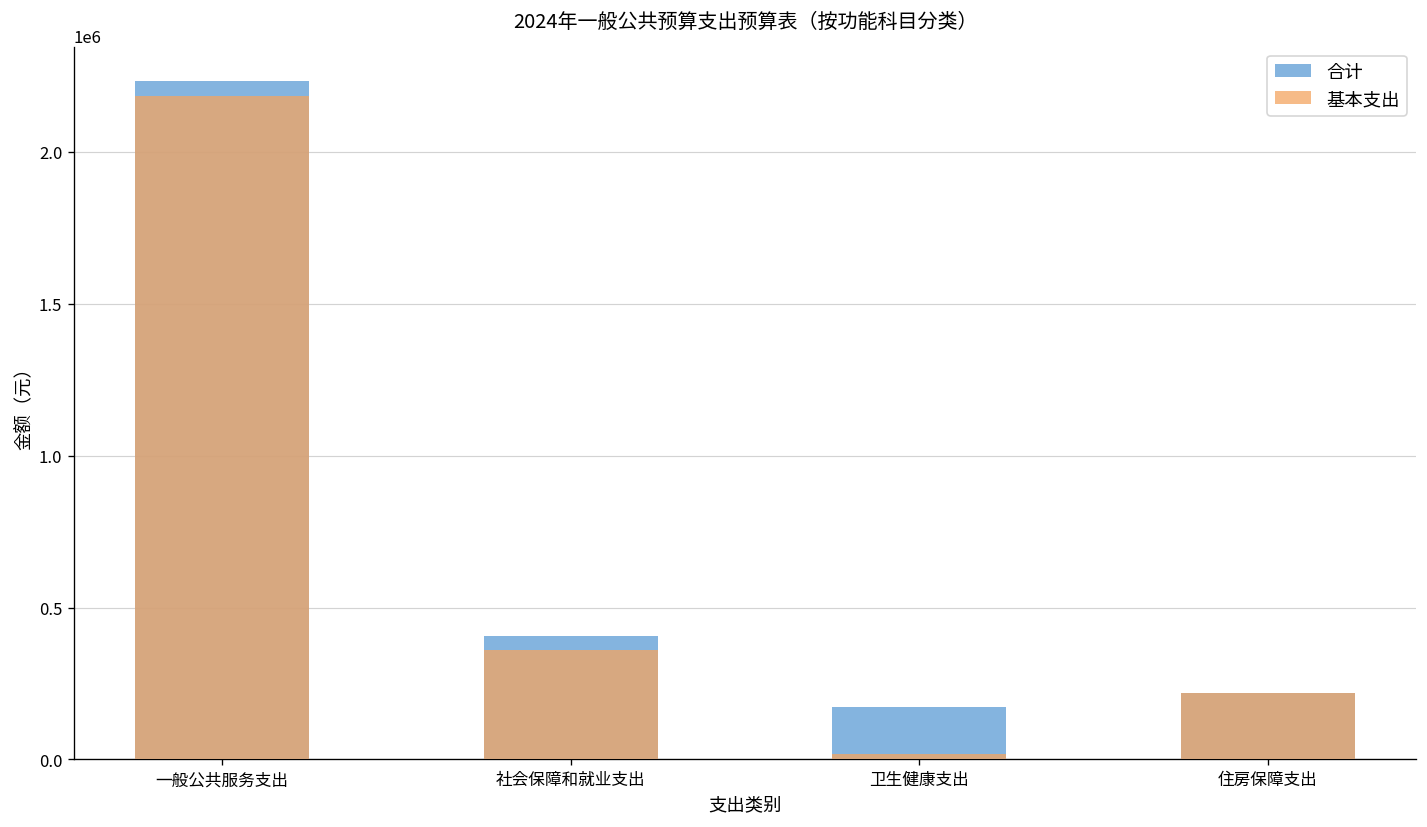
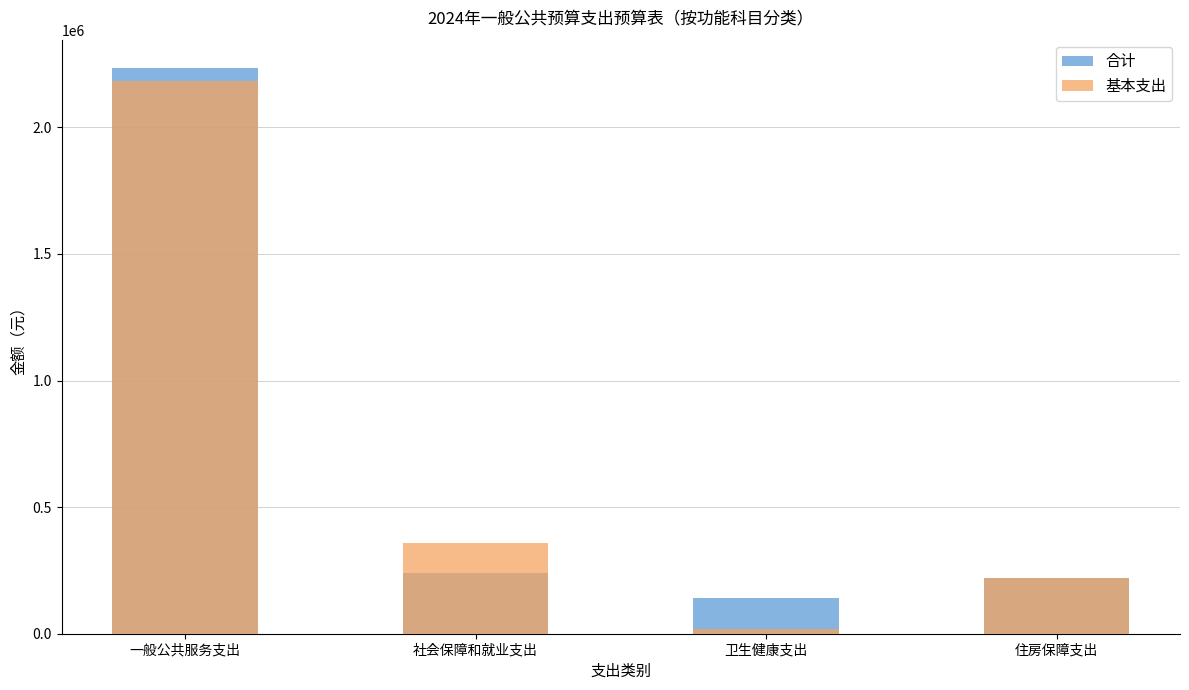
  {
    "合计": {
      "一般公共服务支出": 2230000,
-     "社会保障和就业支出": 410000,
-     "卫生健康支出": 170000,
+     "社会保障和就业支出": 240000,
+     "卫生健康支出": 140000,
      "住房保障支出": 220000
    },
    "基本支出": {
      "住房保障支出": 220000
    }
  }
